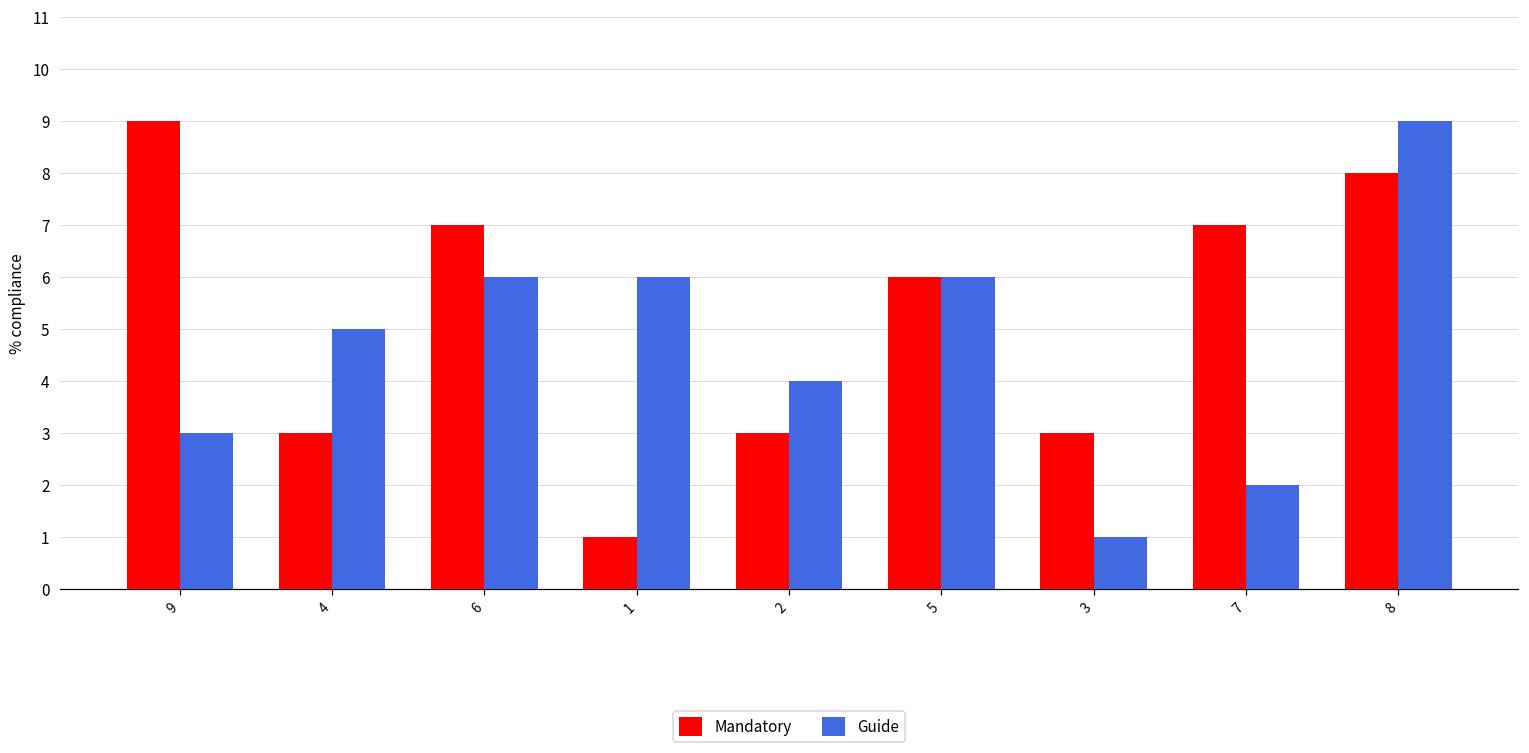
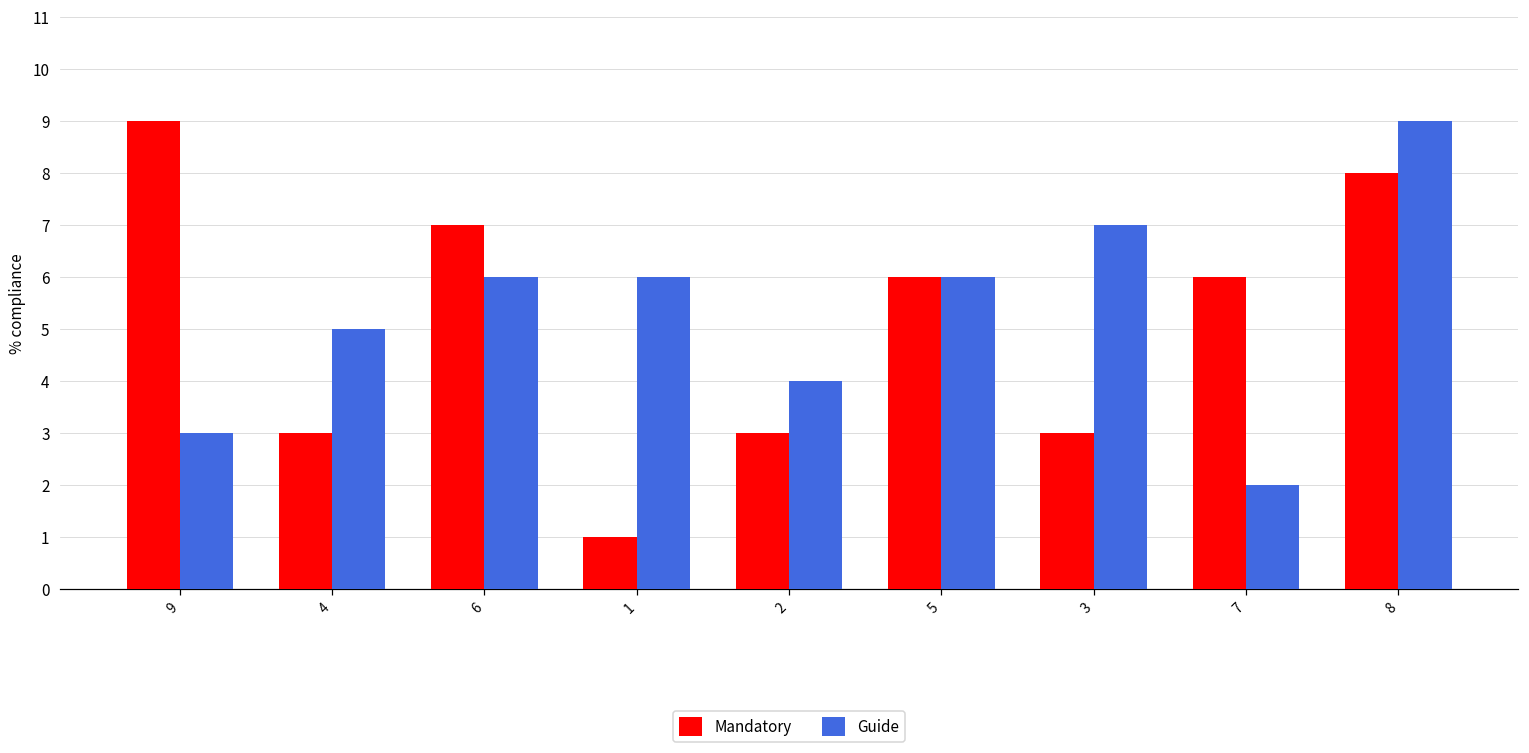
  {
    "Mandatory": {
      "9": 9,
      "4": 3,
      "6": 7,
      "1": 1,
      "2": 3,
      "5": 6,
      "3": 3,
-     "7": 7,
+     "7": 6,
      "8": 8
    },
    "Guide": {
      "9": 3,
      "4": 5,
      "6": 6,
      "1": 6,
      "2": 4,
      "5": 6,
-     "3": 1,
+     "3": 7,
      "7": 2,
      "8": 9
    }
  }
